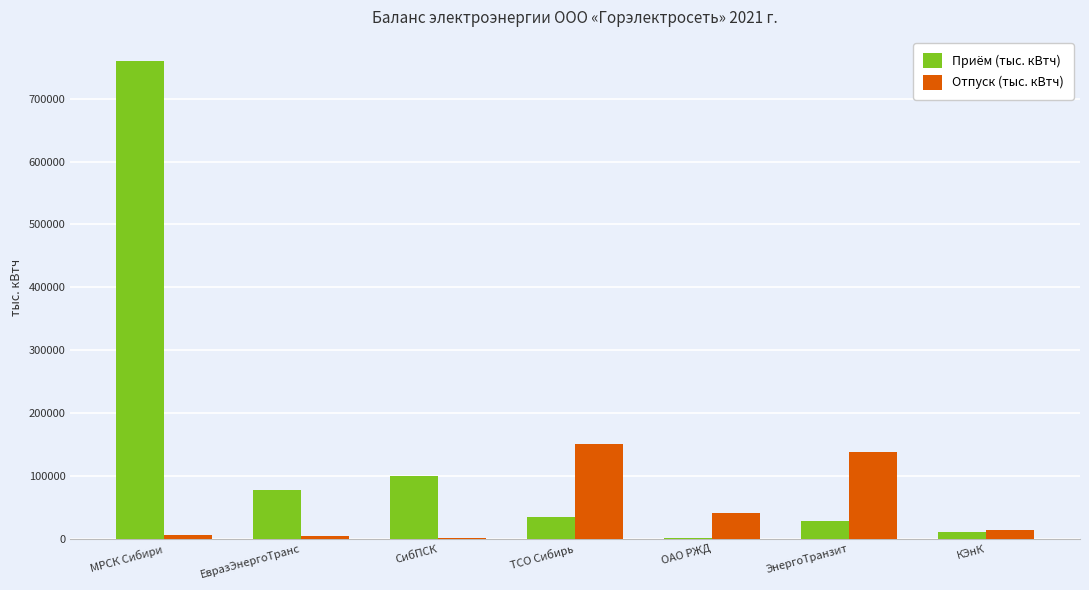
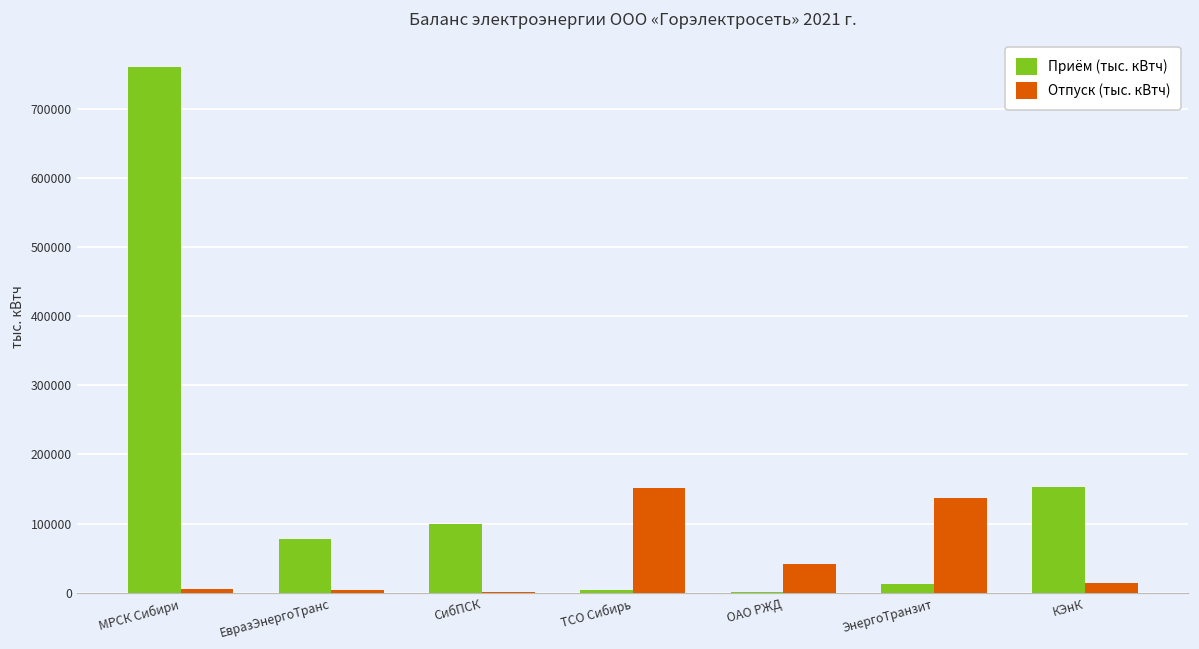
  {
    "Приём (тыс. кВтч)": {
      "МРСК Сибири": 760000,
      "ЕвразЭнергоТранс": 80000,
      "СибПСК": 100000,
-     "ТСО Сибирь": 30000,
-     "ЭнергоТранзит": 30000,
-     "КЭнК": 10000
+     "ТСО Сибирь": 0,
+     "ЭнергоТранзит": 10000,
+     "КЭнК": 150000
    },
    "Отпуск (тыс. кВтч)": {
      "МРСК Сибири": 10000,
      "ТСО Сибирь": 150000,
      "ОАО РЖД": 40000,
      "ЭнергоТранзит": 140000,
      "КЭнК": 10000
    }
  }
